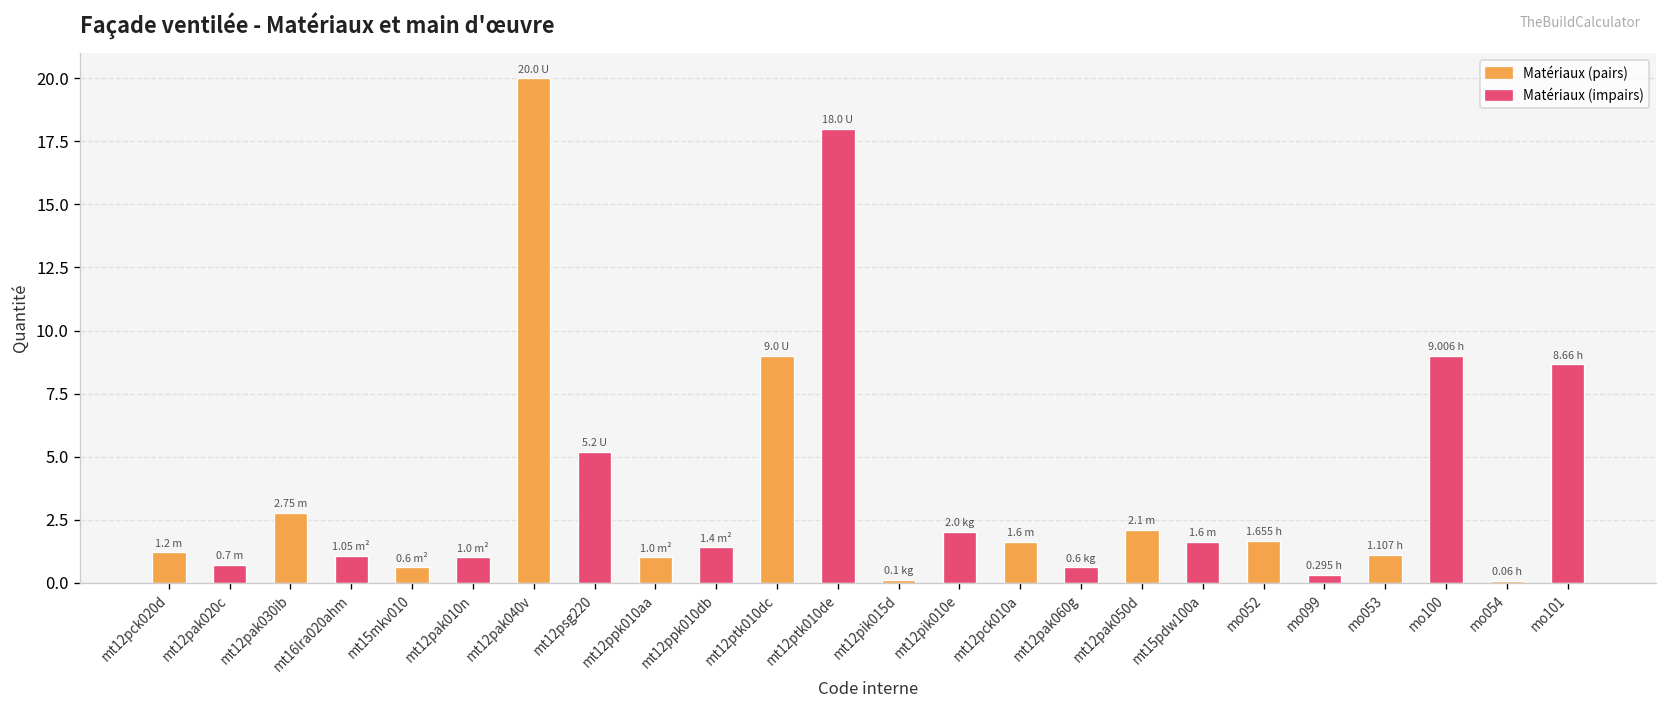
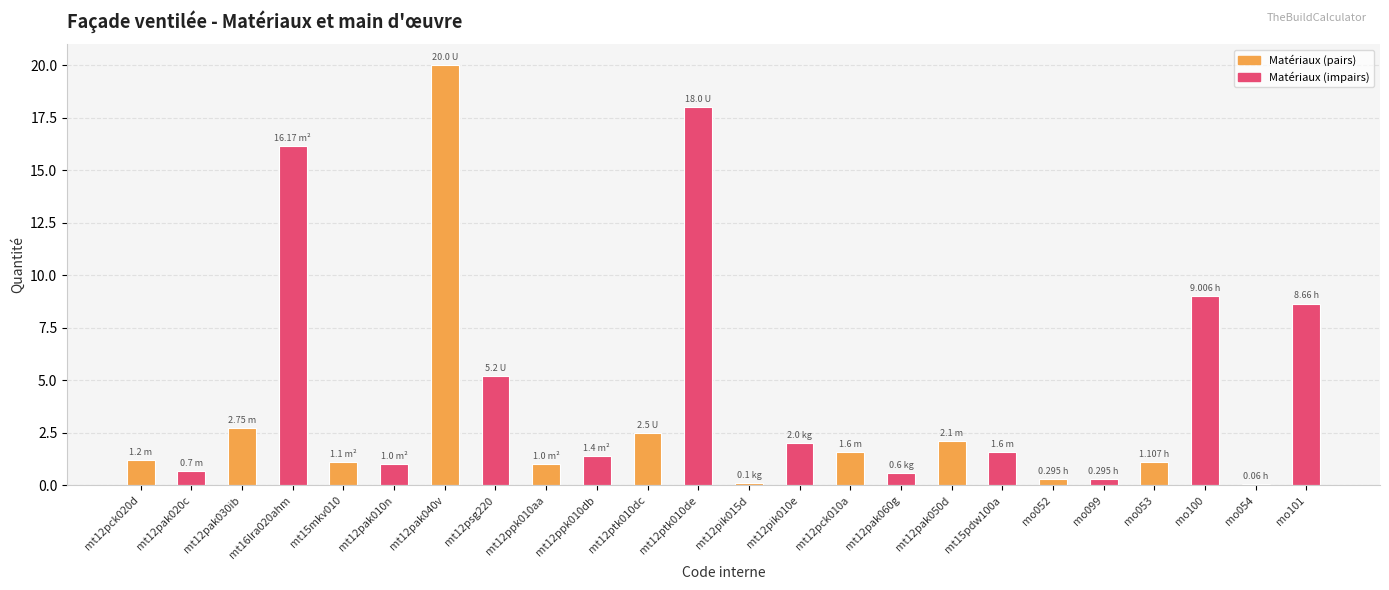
  {
    "mt12pck020d": 1.2,
    "mt12pak020c": 0.7,
    "mt12pak030ib": 2.75,
-   "mt16lra020ahm": 1.05,
-   "mt15mkv010": 0.6,
+   "mt16lra020ahm": 16.17,
+   "mt15mkv010": 1.1,
    "mt12pak010n": 1.0,
    "mt12pak040v": 20.0,
    "mt12psg220": 5.2,
    "mt12ppk010aa": 1.0,
    "mt12ppk010db": 1.4,
-   "mt12ptk010dc": 9.0,
+   "mt12ptk010dc": 2.5,
    "mt12ptk010de": 18.0,
    "mt12pik015d": 0.1,
    "mt12pik010e": 2.0,
    "mt12pck010a": 1.6,
    "mt12pak060g": 0.6,
    "mt12pak050d": 2.1,
    "mt15pdw100a": 1.6,
-   "mo052": 1.655,
+   "mo052": 0.295,
    "mo099": 0.295,
    "mo053": 1.107,
    "mo100": 9.006,
    "mo054": 0.06,
    "mo101": 8.66
  }
